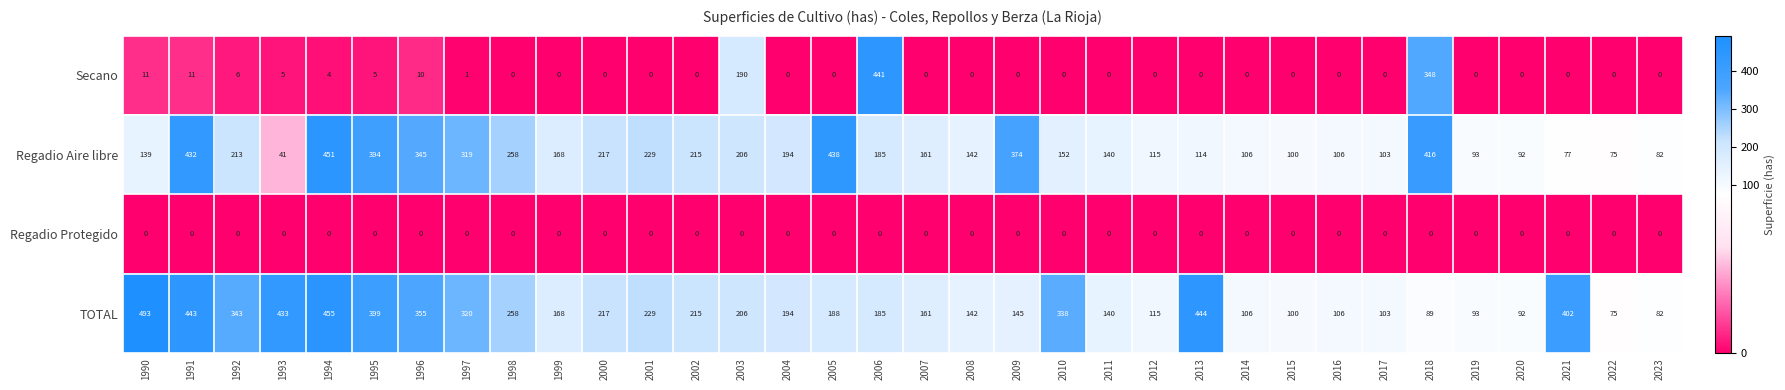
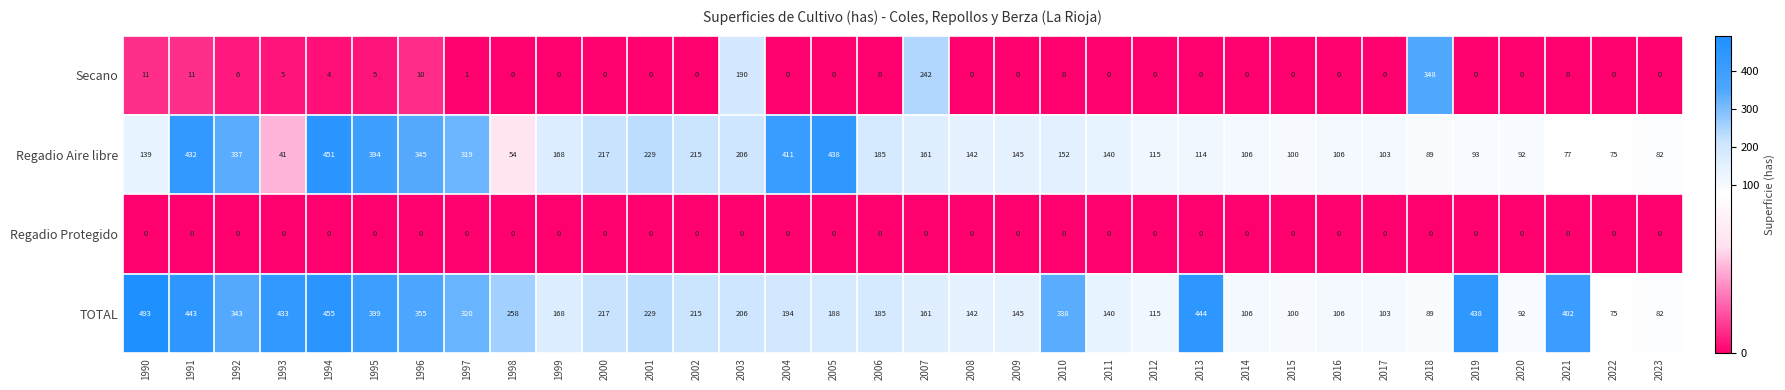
  {
    "Secano": {
      "1990": 11,
      "1991": 11,
      "1992": 6,
      "1993": 5,
      "1994": 4,
      "1995": 5,
      "1996": 10,
      "1997": 1,
      "1998": 0,
      "1999": 0,
      "2000": 0,
      "2001": 0,
      "2002": 0,
      "2003": 190,
      "2004": 0,
      "2005": 0,
-     "2006": 441,
-     "2007": 0,
+     "2006": 0,
+     "2007": 242,
      "2008": 0,
      "2009": 0,
      "2010": 0,
      "2011": 0,
      "2012": 0,
      "2013": 0,
      "2014": 0,
      "2015": 0,
      "2016": 0,
      "2017": 0,
      "2018": 348,
      "2019": 0,
      "2020": 0,
      "2021": 0,
      "2022": 0,
      "2023": 0
    },
    "Regadio Aire libre": {
      "1990": 139,
      "1991": 432,
-     "1992": 213,
+     "1992": 337,
      "1993": 41,
      "1994": 451,
      "1995": 394,
      "1996": 345,
      "1997": 319,
-     "1998": 258,
+     "1998": 54,
      "1999": 168,
      "2000": 217,
      "2001": 229,
      "2002": 215,
      "2003": 206,
-     "2004": 194,
+     "2004": 411,
      "2005": 438,
      "2006": 185,
      "2007": 161,
      "2008": 142,
-     "2009": 374,
+     "2009": 145,
      "2010": 152,
      "2011": 140,
      "2012": 115,
      "2013": 114,
      "2014": 106,
      "2015": 100,
      "2016": 106,
      "2017": 103,
-     "2018": 416,
+     "2018": 89,
      "2019": 93,
      "2020": 92,
      "2021": 77,
      "2022": 75,
      "2023": 82
    },
    "Regadio Protegido": {
      "1990": 0,
      "1991": 0,
      "1992": 0,
      "1993": 0,
      "1994": 0,
      "1995": 0,
      "1996": 0,
      "1997": 0,
      "1998": 0,
      "1999": 0,
      "2000": 0,
      "2001": 0,
      "2002": 0,
      "2003": 0,
      "2004": 0,
      "2005": 0,
      "2006": 0,
      "2007": 0,
      "2008": 0,
      "2009": 0,
      "2010": 0,
      "2011": 0,
      "2012": 0,
      "2013": 0,
      "2014": 0,
      "2015": 0,
      "2016": 0,
      "2017": 0,
      "2018": 0,
      "2019": 0,
      "2020": 0,
      "2021": 0,
      "2022": 0,
      "2023": 0
    },
    "TOTAL": {
      "1990": 493,
      "1991": 443,
      "1992": 343,
      "1993": 433,
      "1994": 455,
      "1995": 399,
      "1996": 355,
      "1997": 320,
      "1998": 258,
      "1999": 168,
      "2000": 217,
      "2001": 229,
      "2002": 215,
      "2003": 206,
      "2004": 194,
      "2005": 188,
      "2006": 185,
      "2007": 161,
      "2008": 142,
      "2009": 145,
      "2010": 338,
      "2011": 140,
      "2012": 115,
      "2013": 444,
      "2014": 106,
      "2015": 100,
      "2016": 106,
      "2017": 103,
      "2018": 89,
-     "2019": 93,
+     "2019": 438,
      "2020": 92,
      "2021": 402,
      "2022": 75,
      "2023": 82
    }
  }
